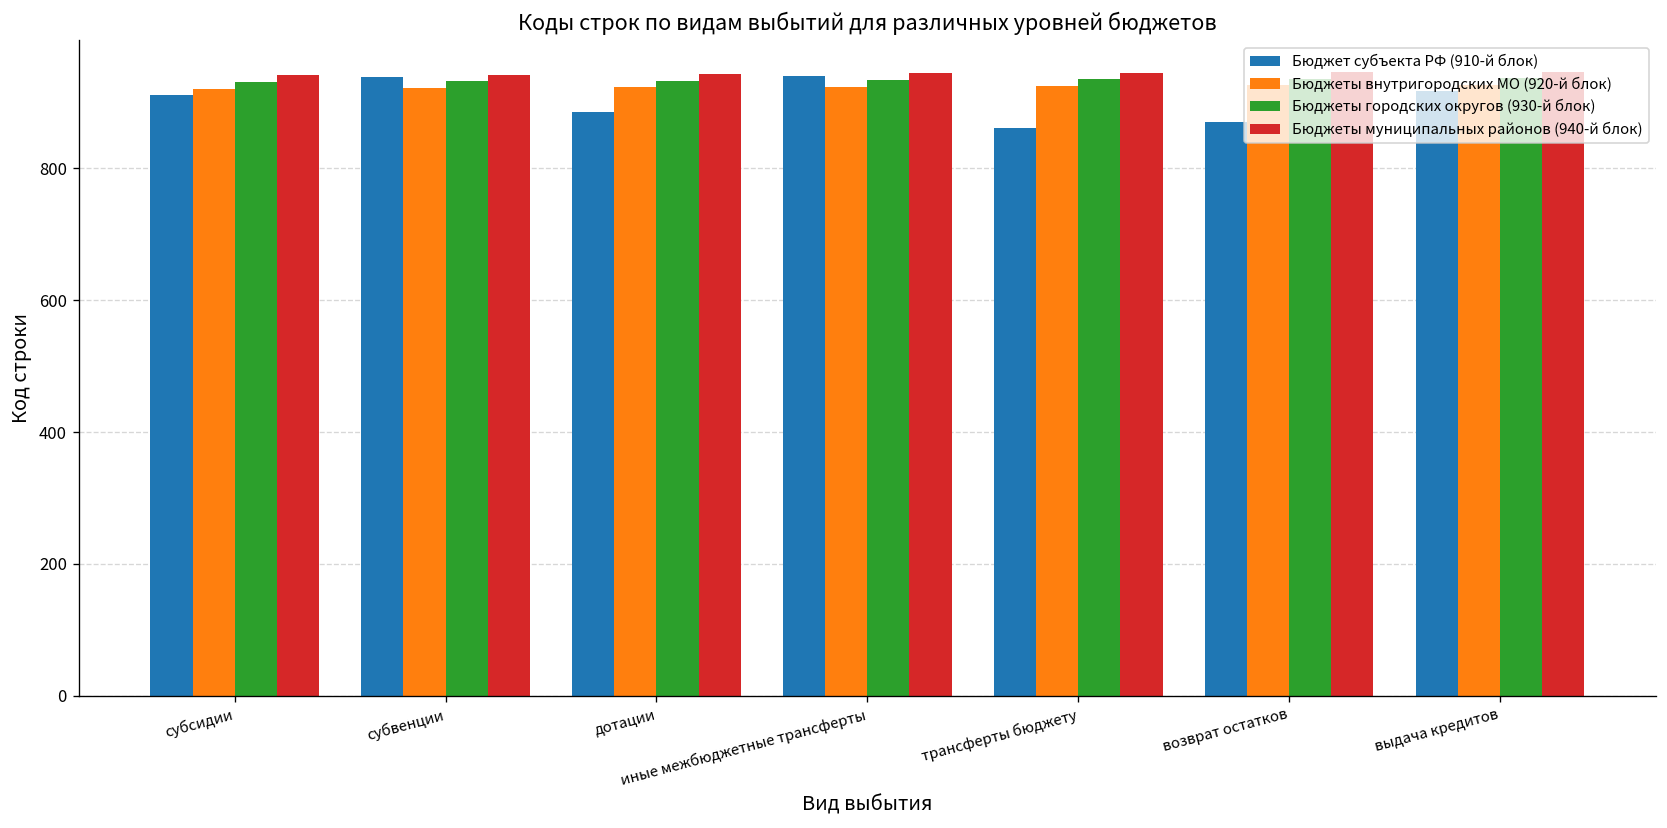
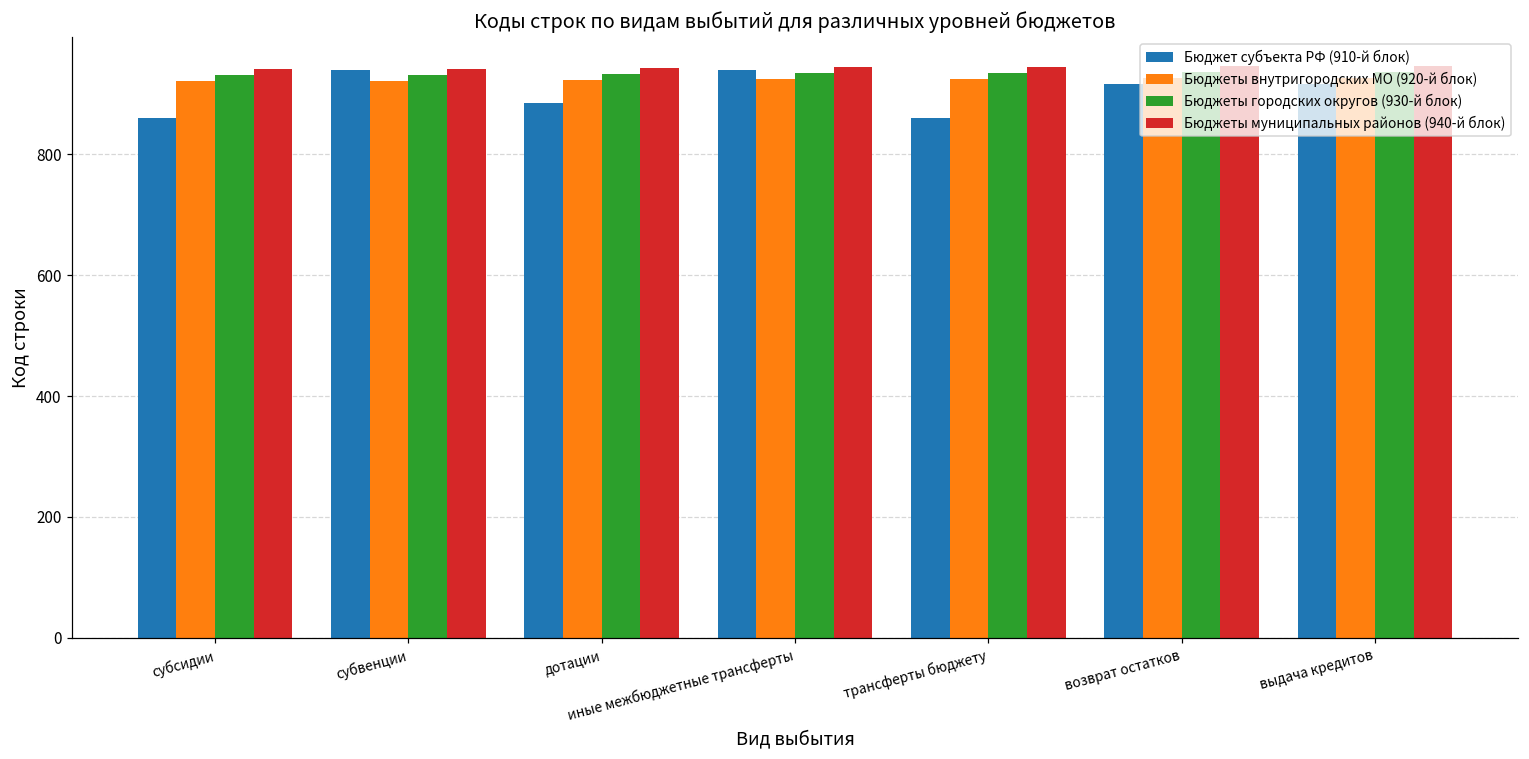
  {
    "Бюджет субъекта РФ (910-й блок)": {
-     "субсидии": 910,
+     "субсидии": 860,
      "субвенции": 940,
      "дотации": 890,
      "иные межбюджетные трансферты": 940,
      "трансферты бюджету": 860,
-     "возврат остатков": 870
+     "возврат остатков": 920
    },
    "Бюджеты внутригородских МО (920-й блок)": {
      "субсидии": 920,
      "субвенции": 920,
      "дотации": 920,
      "иные межбюджетные трансферты": 920,
      "трансферты бюджету": 930
    },
    "Бюджеты городских округов (930-й блок)": {
      "субсидии": 930,
      "субвенции": 930,
      "дотации": 930,
      "иные межбюджетные трансферты": 930,
      "трансферты бюджету": 940
    },
    "Бюджеты муниципальных районов (940-й блок)": {
      "субсидии": 940,
      "субвенции": 940,
      "дотации": 940,
      "иные межбюджетные трансферты": 940,
      "трансферты бюджету": 950
    }
  }
